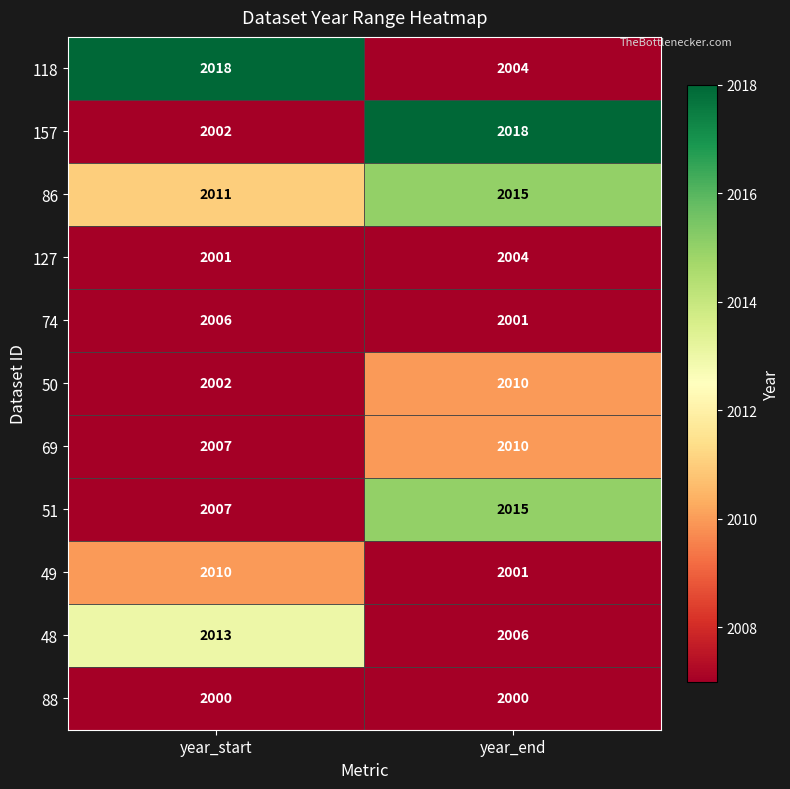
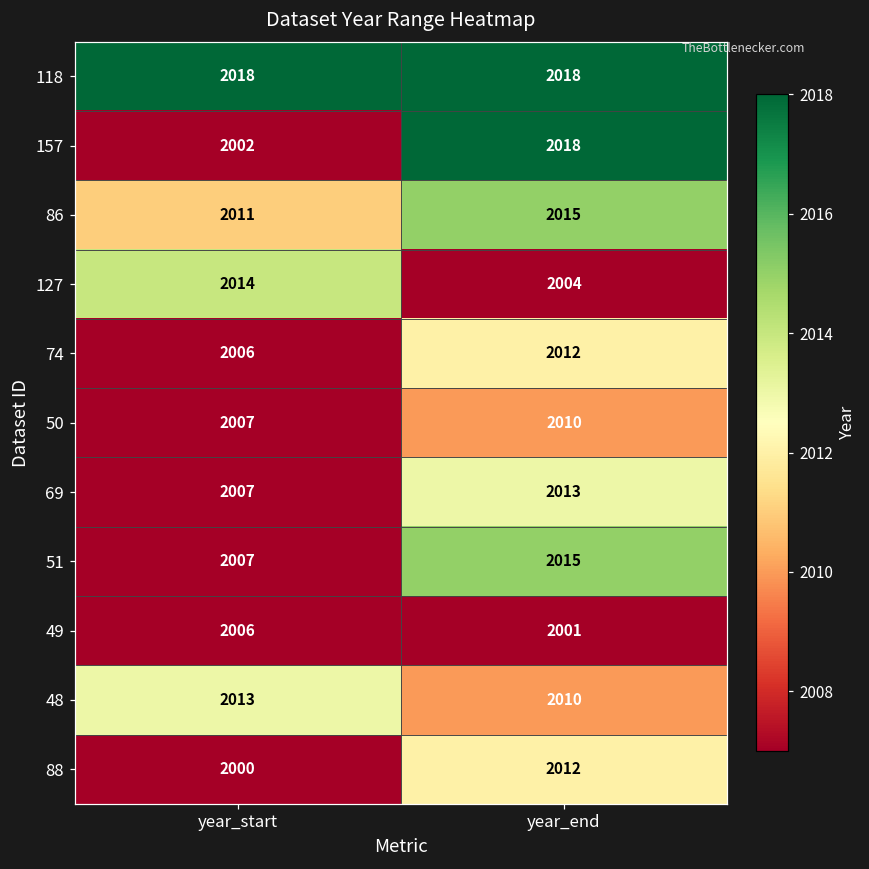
  {
    "118": {
      "year_start": 2018,
-     "year_end": 2004
+     "year_end": 2018
    },
    "157": {
      "year_start": 2002,
      "year_end": 2018
    },
    "86": {
      "year_start": 2011,
      "year_end": 2015
    },
    "127": {
-     "year_start": 2001,
+     "year_start": 2014,
      "year_end": 2004
    },
    "74": {
      "year_start": 2006,
-     "year_end": 2001
+     "year_end": 2012
    },
    "50": {
-     "year_start": 2002,
+     "year_start": 2007,
      "year_end": 2010
    },
    "69": {
      "year_start": 2007,
-     "year_end": 2010
+     "year_end": 2013
    },
    "51": {
      "year_start": 2007,
      "year_end": 2015
    },
    "49": {
-     "year_start": 2010,
+     "year_start": 2006,
      "year_end": 2001
    },
    "48": {
      "year_start": 2013,
-     "year_end": 2006
+     "year_end": 2010
    },
    "88": {
      "year_start": 2000,
-     "year_end": 2000
+     "year_end": 2012
    }
  }
